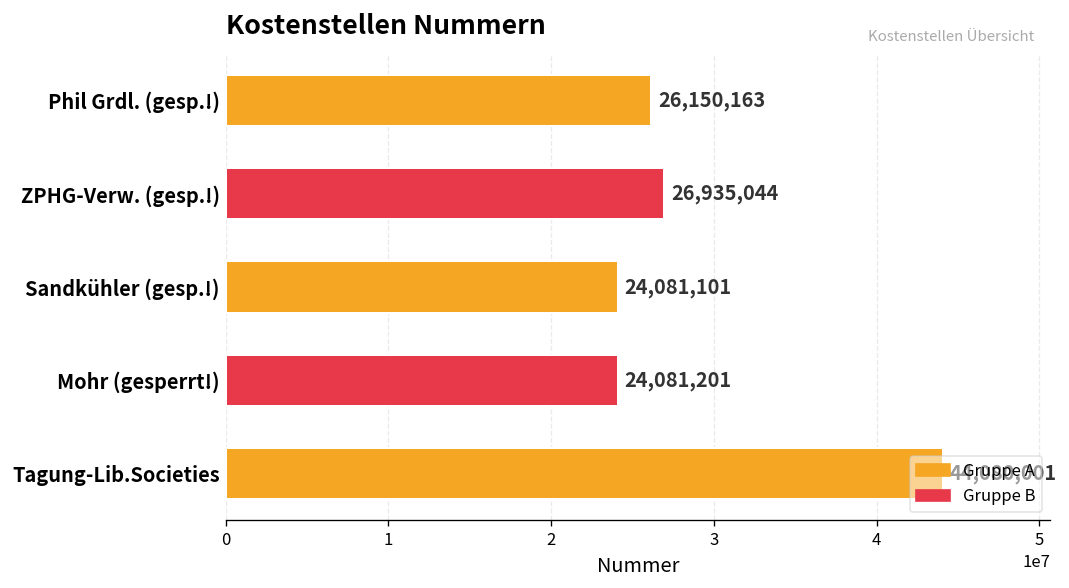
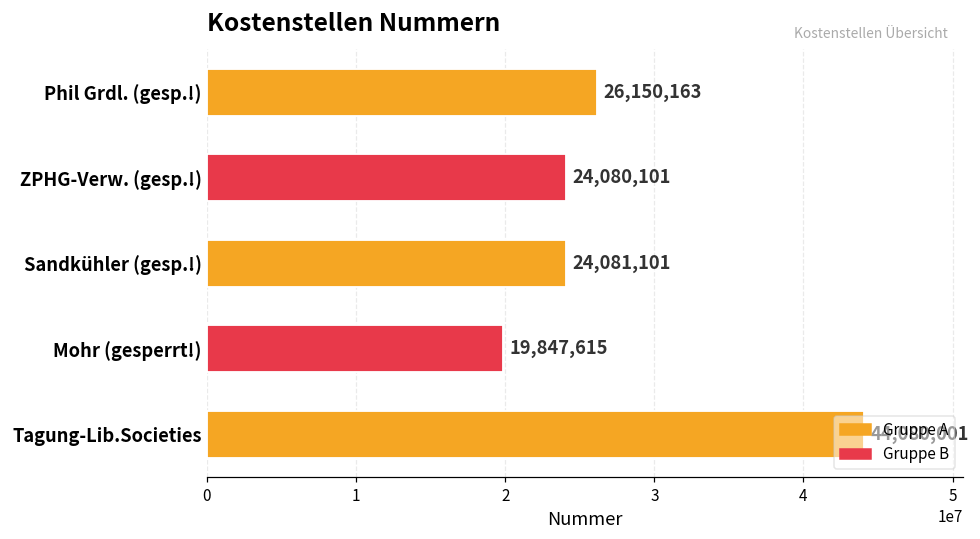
  {
    "Phil Grdl. (gesp.!)": "26,150,163",
-   "ZPHG-Verw. (gesp.!)": "26,935,044",
+   "ZPHG-Verw. (gesp.!)": "24,080,101",
    "Sandkühler (gesp.!)": "24,081,101",
-   "Mohr (gesperrt!)": "24,081,201"
+   "Mohr (gesperrt!)": "19,847,615"
  }
